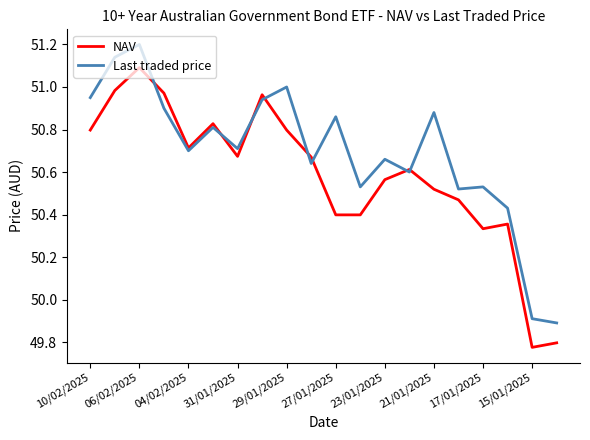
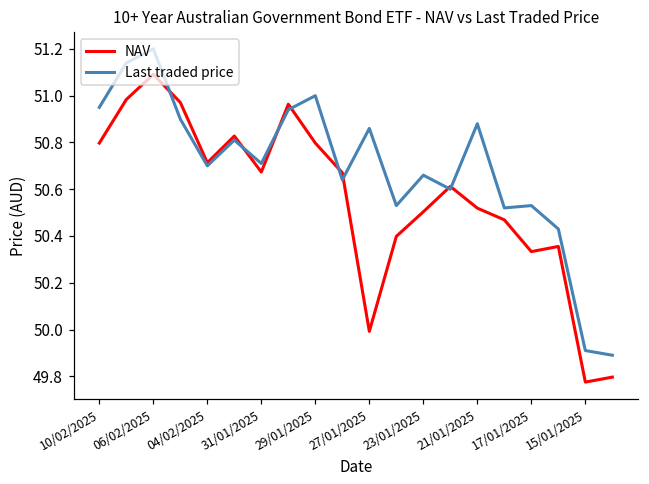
  {
    "NAV": {
      "10/02/2025": 50.80,
      "04/02/2025": 50.71,
      "31/01/2025": 50.67,
      "29/01/2025": 50.80,
-     "27/01/2025": 50.40,
-     "23/01/2025": 50.56,
+     "27/01/2025": 49.99,
+     "23/01/2025": 50.50,
      "21/01/2025": 50.52,
      "17/01/2025": 50.33,
      "15/01/2025": 49.78
    },
    "Last traded price": {
      "10/02/2025": 50.95,
      "04/02/2025": 50.70,
      "31/01/2025": 50.71,
      "29/01/2025": 51.00,
      "27/01/2025": 50.86,
      "23/01/2025": 50.66,
      "21/01/2025": 50.88,
      "17/01/2025": 50.53,
      "15/01/2025": 49.91
    }
  }
